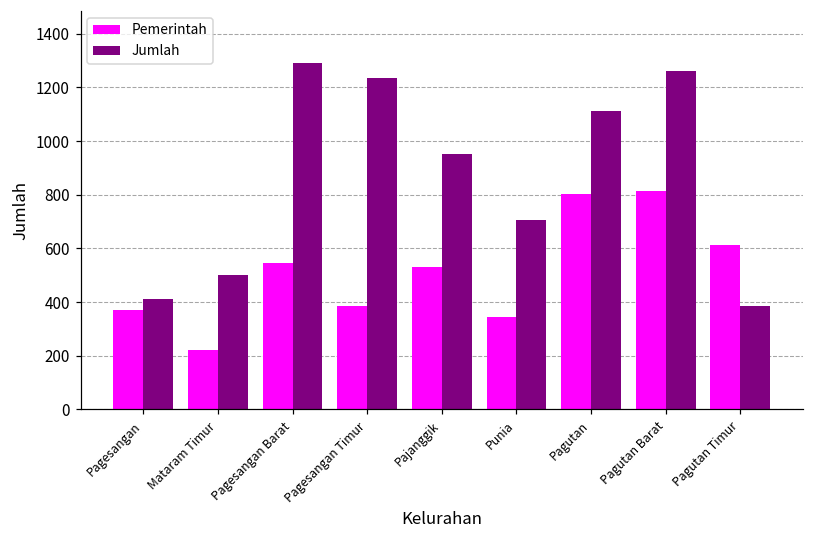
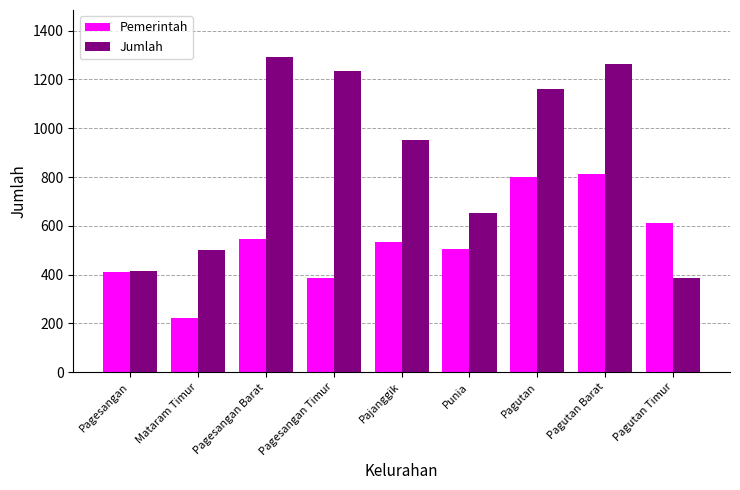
  {
    "Pemerintah": {
-     "Pagesangan": 370,
+     "Pagesangan": 410,
      "Mataram Timur": 220,
      "Pagesangan Barat": 550,
      "Pagesangan Timur": 390,
      "Pajanggik": 530,
-     "Punia": 340,
+     "Punia": 500,
      "Pagutan": 800,
      "Pagutan Barat": 810,
      "Pagutan Timur": 610
    },
    "Jumlah": {
      "Pagesangan": 410,
      "Mataram Timur": 500,
      "Pagesangan Barat": 1290,
      "Pagesangan Timur": 1240,
      "Pajanggik": 950,
-     "Punia": 710,
-     "Pagutan": 1110,
+     "Punia": 650,
+     "Pagutan": 1160,
      "Pagutan Barat": 1260,
      "Pagutan Timur": 390
    }
  }
